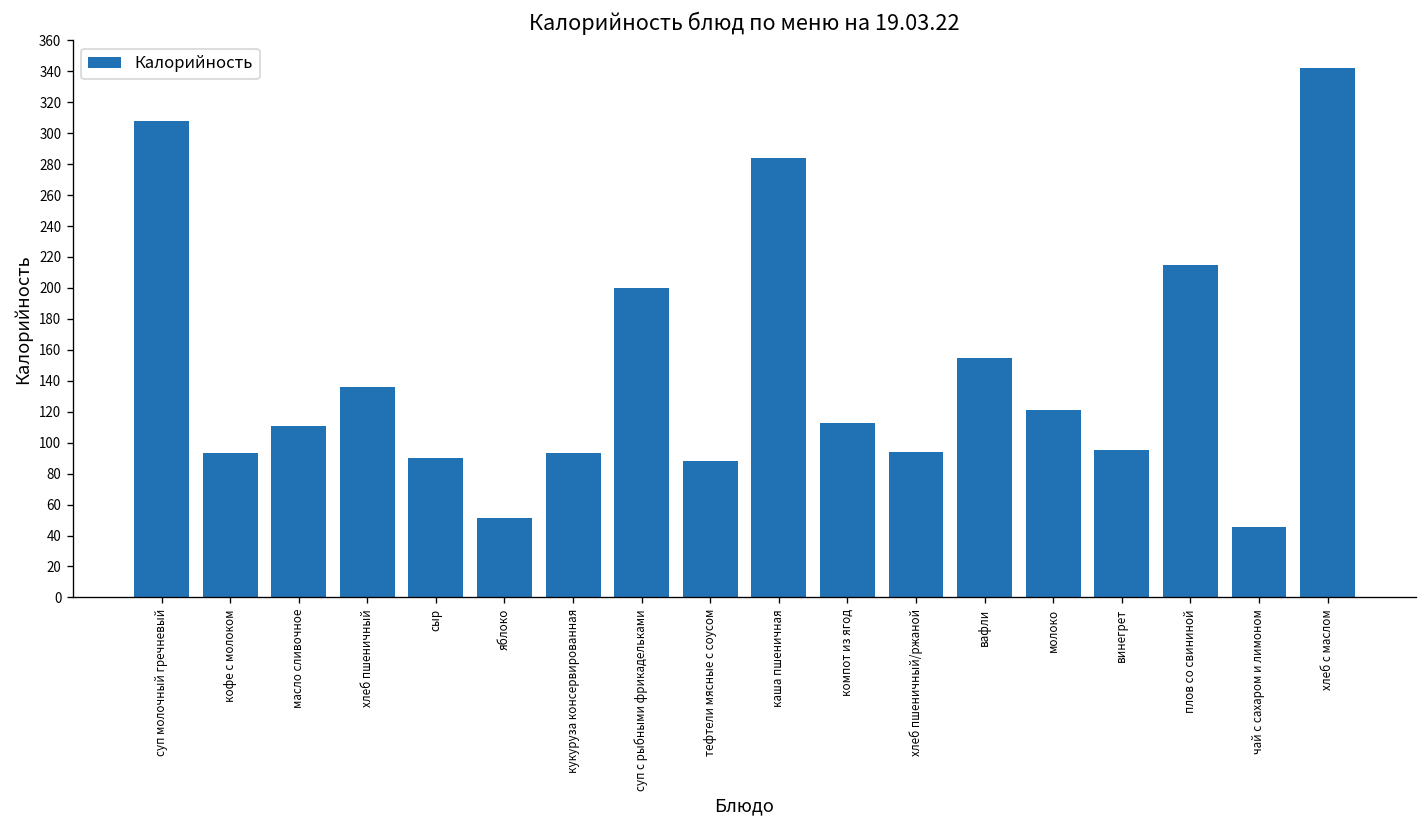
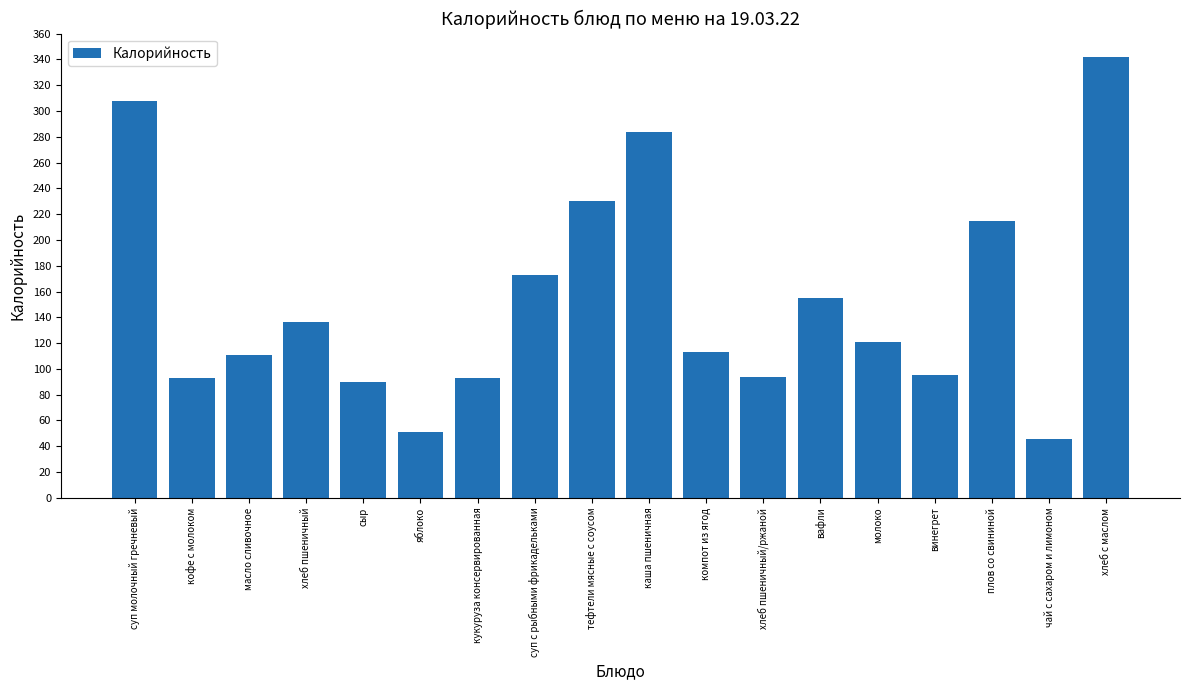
  {
    "суп молочный гречневый": 308,
    "кофе с молоком": 93,
    "масло сливочное": 111,
    "хлеб пшеничный": 136,
    "сыр": 90,
    "яблоко": 51,
    "кукуруза консервированная": 93,
-   "суп с рыбными фрикадельками": 200,
-   "тефтели мясные с соусом": 88,
+   "суп с рыбными фрикадельками": 173,
+   "тефтели мясные с соусом": 230,
    "каша пшеничная": 284,
    "компот из ягод": 113,
    "хлеб пшеничный/ржаной": 94,
    "вафли": 155,
    "молоко": 121,
    "винегрет": 95,
    "плов со свининой": 215,
    "чай с сахаром и лимоном": 46,
    "хлеб с маслом": 342
  }
